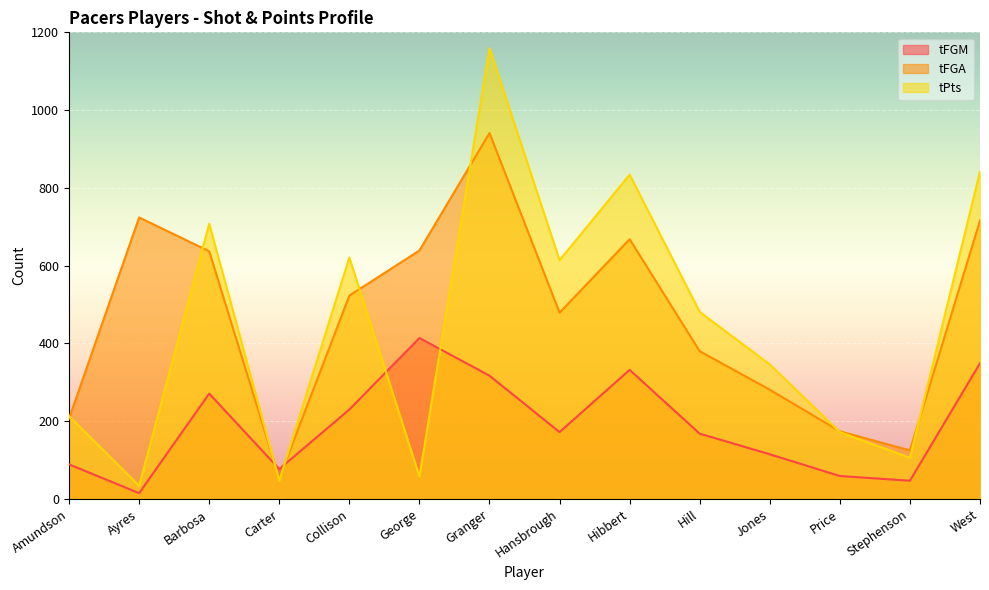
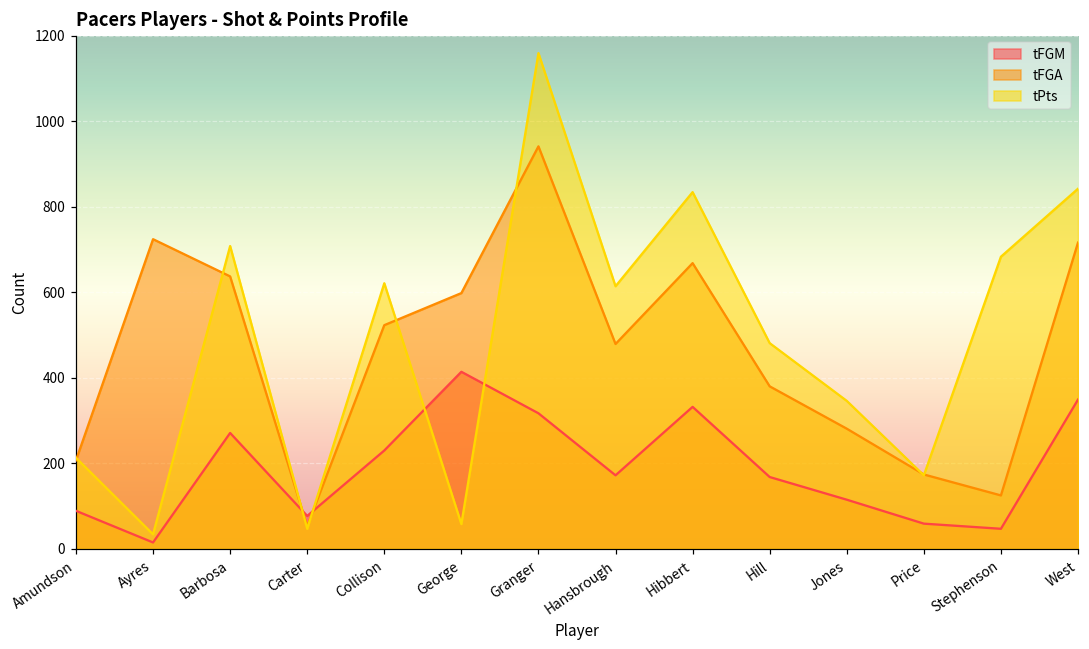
  {
    "tFGM": {
      "Amundson": 90,
      "Ayres": 20,
      "Barbosa": 270,
      "Carter": 80,
      "Collison": 230,
      "George": 410,
      "Granger": 320,
      "Hansbrough": 170,
      "Hibbert": 330,
      "Hill": 170,
      "Jones": 120,
      "Price": 60,
      "Stephenson": 50,
      "West": 350
    },
    "tFGA": {
      "Ayres": 720,
      "Barbosa": 640,
      "Collison": 520,
-     "George": 640,
+     "George": 600,
      "Granger": 940,
      "Hansbrough": 480,
      "Hibbert": 670,
      "Hill": 380,
      "Jones": 280,
      "Stephenson": 130,
      "West": 720
    },
    "tPts": {
      "Ayres": 30,
      "Barbosa": 710,
      "Collison": 620,
      "George": 60,
      "Granger": 1160,
      "Hansbrough": 610,
      "Hibbert": 830,
      "Hill": 480,
      "Jones": 350,
-     "Stephenson": 110,
+     "Stephenson": 680,
      "West": 840
    }
  }
